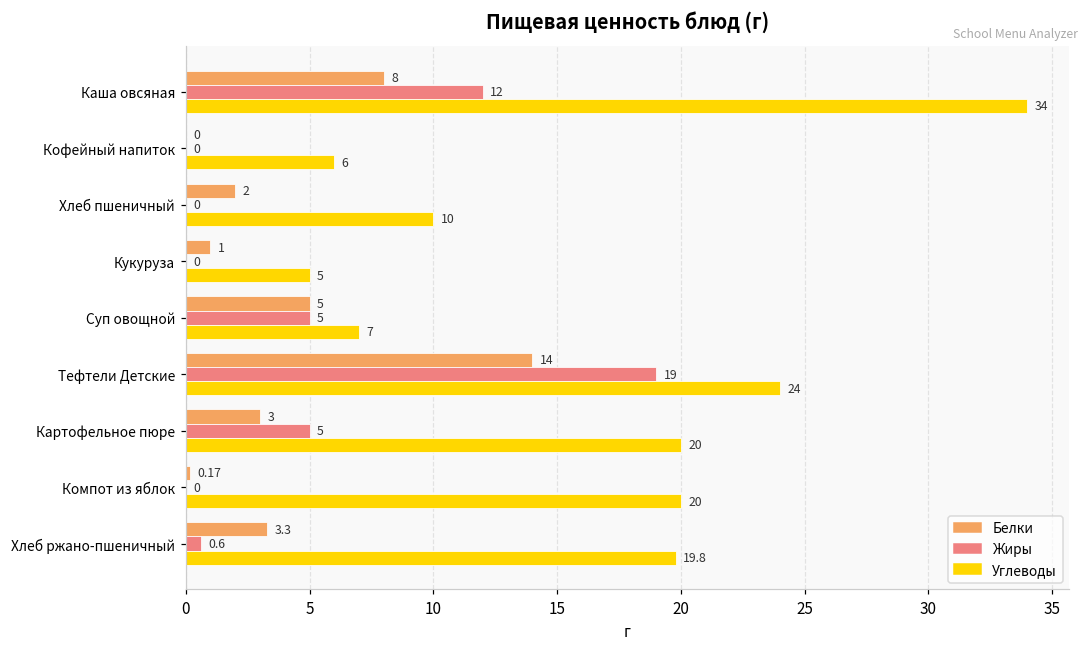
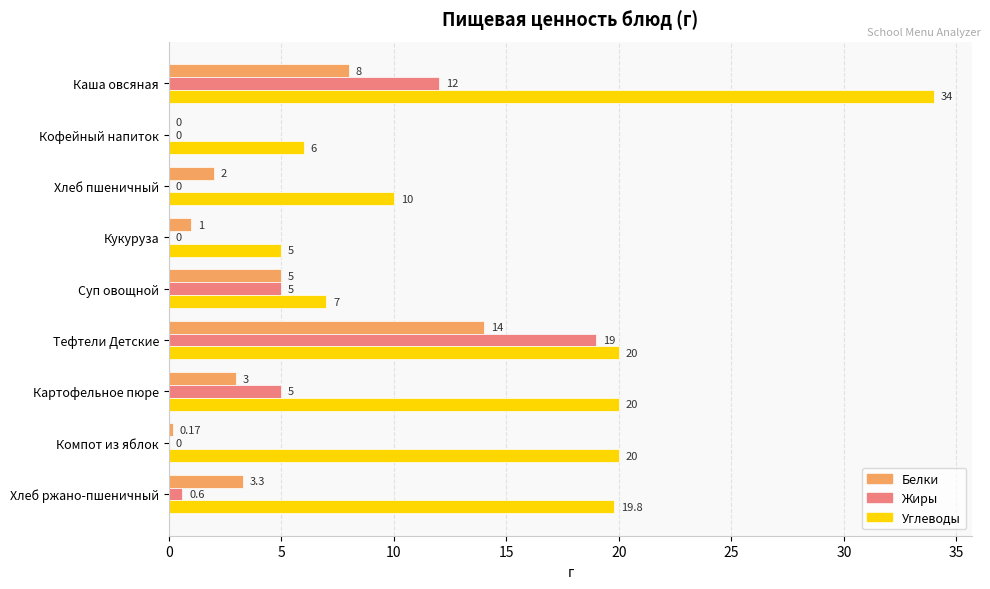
  {
    "Углеводы": {
      "Каша овсяная": 34,
      "Кофейный напиток": 6,
      "Хлеб пшеничный": 10,
      "Кукуруза": 5,
      "Суп овощной": 7,
-     "Тефтели Детские": 24,
+     "Тефтели Детские": 20,
      "Картофельное пюре": 20,
      "Компот из яблок": 20,
      "Хлеб ржано-пшеничный": 19.8
    }
  }
